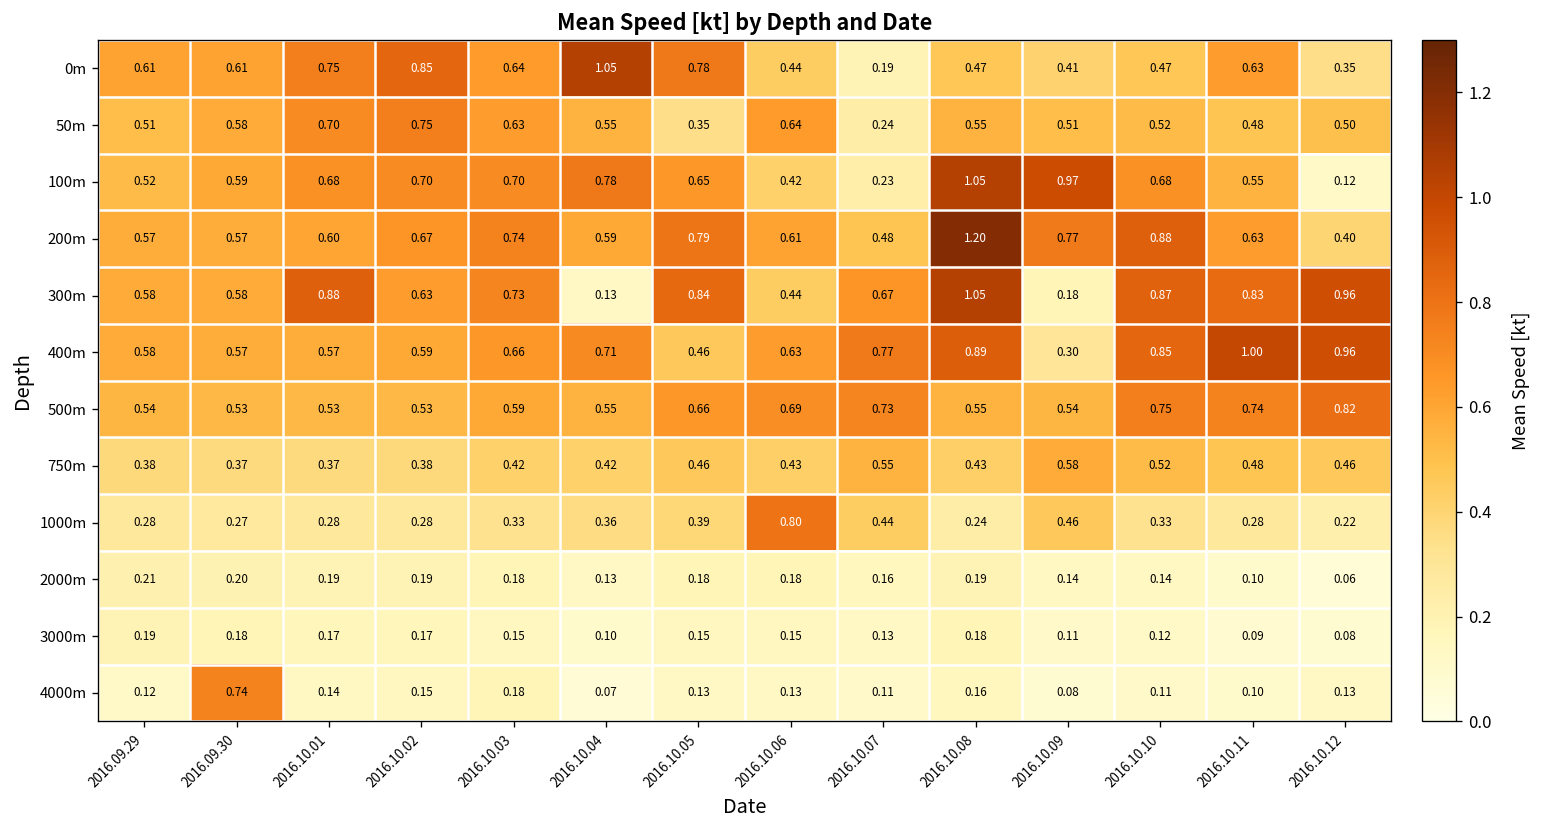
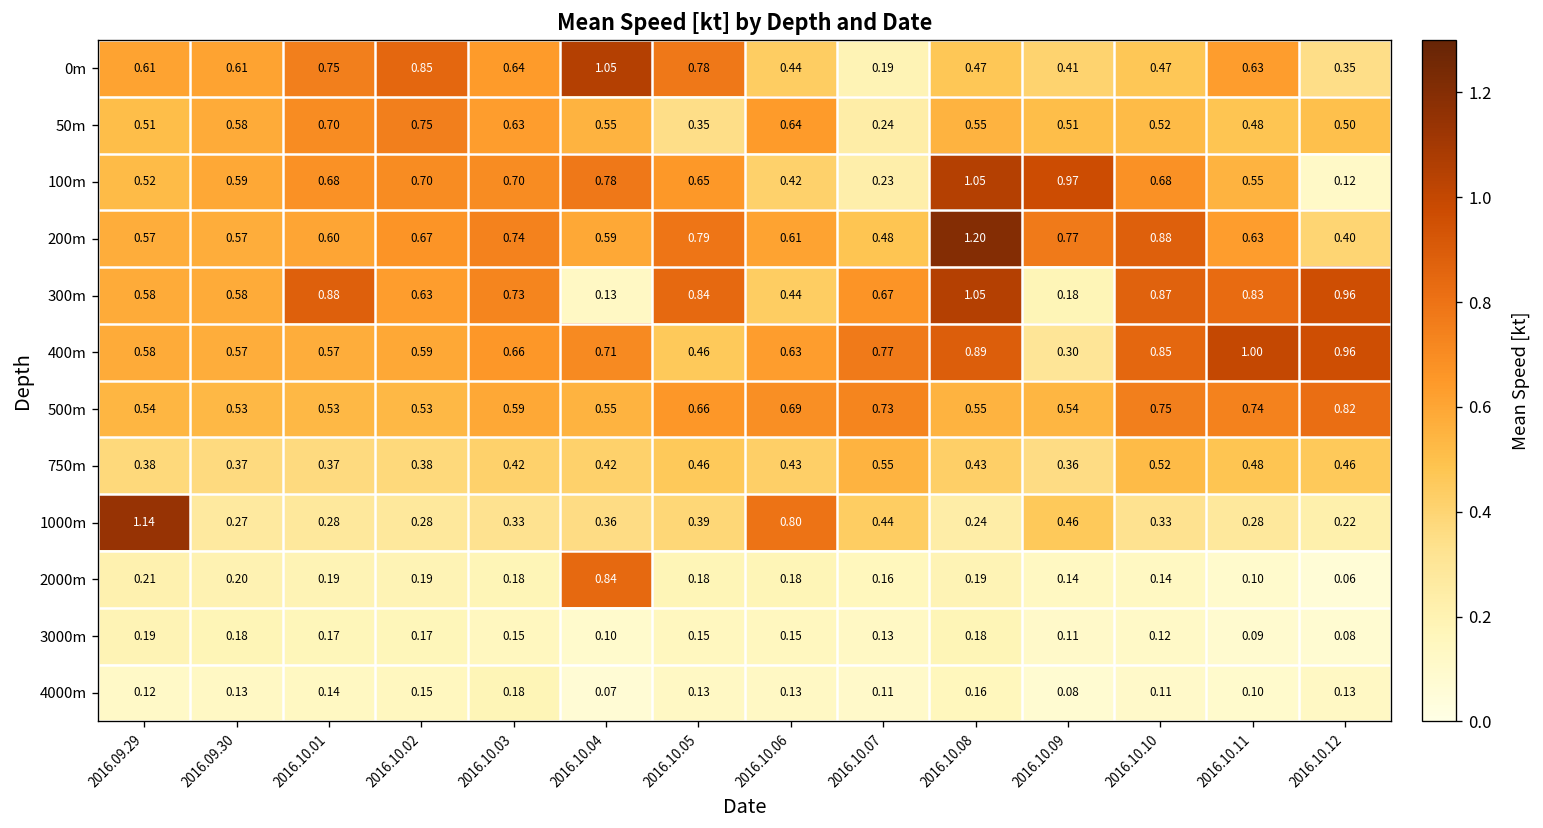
  {
    "0m": {
      "2016.09.29": 0.61,
      "2016.09.30": 0.61,
      "2016.10.01": 0.75,
      "2016.10.02": 0.85,
      "2016.10.03": 0.64,
      "2016.10.04": 1.05,
      "2016.10.05": 0.78,
      "2016.10.06": 0.44,
      "2016.10.07": 0.19,
      "2016.10.08": 0.47,
      "2016.10.09": 0.41,
      "2016.10.10": 0.47,
      "2016.10.11": 0.63,
      "2016.10.12": 0.35
    },
    "50m": {
      "2016.09.29": 0.51,
      "2016.09.30": 0.58,
      "2016.10.01": 0.70,
      "2016.10.02": 0.75,
      "2016.10.03": 0.63,
      "2016.10.04": 0.55,
      "2016.10.05": 0.35,
      "2016.10.06": 0.64,
      "2016.10.07": 0.24,
      "2016.10.08": 0.55,
      "2016.10.09": 0.51,
      "2016.10.10": 0.52,
      "2016.10.11": 0.48,
      "2016.10.12": 0.50
    },
    "100m": {
      "2016.09.29": 0.52,
      "2016.09.30": 0.59,
      "2016.10.01": 0.68,
      "2016.10.02": 0.70,
      "2016.10.03": 0.70,
      "2016.10.04": 0.78,
      "2016.10.05": 0.65,
      "2016.10.06": 0.42,
      "2016.10.07": 0.23,
      "2016.10.08": 1.05,
      "2016.10.09": 0.97,
      "2016.10.10": 0.68,
      "2016.10.11": 0.55,
      "2016.10.12": 0.12
    },
    "200m": {
      "2016.09.29": 0.57,
      "2016.09.30": 0.57,
      "2016.10.01": 0.60,
      "2016.10.02": 0.67,
      "2016.10.03": 0.74,
      "2016.10.04": 0.59,
      "2016.10.05": 0.79,
      "2016.10.06": 0.61,
      "2016.10.07": 0.48,
      "2016.10.08": 1.20,
      "2016.10.09": 0.77,
      "2016.10.10": 0.88,
      "2016.10.11": 0.63,
      "2016.10.12": 0.40
    },
    "300m": {
      "2016.09.29": 0.58,
      "2016.09.30": 0.58,
      "2016.10.01": 0.88,
      "2016.10.02": 0.63,
      "2016.10.03": 0.73,
      "2016.10.04": 0.13,
      "2016.10.05": 0.84,
      "2016.10.06": 0.44,
      "2016.10.07": 0.67,
      "2016.10.08": 1.05,
      "2016.10.09": 0.18,
      "2016.10.10": 0.87,
      "2016.10.11": 0.83,
      "2016.10.12": 0.96
    },
    "400m": {
      "2016.09.29": 0.58,
      "2016.09.30": 0.57,
      "2016.10.01": 0.57,
      "2016.10.02": 0.59,
      "2016.10.03": 0.66,
      "2016.10.04": 0.71,
      "2016.10.05": 0.46,
      "2016.10.06": 0.63,
      "2016.10.07": 0.77,
      "2016.10.08": 0.89,
      "2016.10.09": 0.30,
      "2016.10.10": 0.85,
      "2016.10.11": 1.00,
      "2016.10.12": 0.96
    },
    "500m": {
      "2016.09.29": 0.54,
      "2016.09.30": 0.53,
      "2016.10.01": 0.53,
      "2016.10.02": 0.53,
      "2016.10.03": 0.59,
      "2016.10.04": 0.55,
      "2016.10.05": 0.66,
      "2016.10.06": 0.69,
      "2016.10.07": 0.73,
      "2016.10.08": 0.55,
      "2016.10.09": 0.54,
      "2016.10.10": 0.75,
      "2016.10.11": 0.74,
      "2016.10.12": 0.82
    },
    "750m": {
      "2016.09.29": 0.38,
      "2016.09.30": 0.37,
      "2016.10.01": 0.37,
      "2016.10.02": 0.38,
      "2016.10.03": 0.42,
      "2016.10.04": 0.42,
      "2016.10.05": 0.46,
      "2016.10.06": 0.43,
      "2016.10.07": 0.55,
      "2016.10.08": 0.43,
-     "2016.10.09": 0.58,
+     "2016.10.09": 0.36,
      "2016.10.10": 0.52,
      "2016.10.11": 0.48,
      "2016.10.12": 0.46
    },
    "1000m": {
-     "2016.09.29": 0.28,
+     "2016.09.29": 1.14,
      "2016.09.30": 0.27,
      "2016.10.01": 0.28,
      "2016.10.02": 0.28,
      "2016.10.03": 0.33,
      "2016.10.04": 0.36,
      "2016.10.05": 0.39,
      "2016.10.06": 0.80,
      "2016.10.07": 0.44,
      "2016.10.08": 0.24,
      "2016.10.09": 0.46,
      "2016.10.10": 0.33,
      "2016.10.11": 0.28,
      "2016.10.12": 0.22
    },
    "2000m": {
      "2016.09.29": 0.21,
      "2016.09.30": 0.20,
      "2016.10.01": 0.19,
      "2016.10.02": 0.19,
      "2016.10.03": 0.18,
-     "2016.10.04": 0.13,
+     "2016.10.04": 0.84,
      "2016.10.05": 0.18,
      "2016.10.06": 0.18,
      "2016.10.07": 0.16,
      "2016.10.08": 0.19,
      "2016.10.09": 0.14,
      "2016.10.10": 0.14,
      "2016.10.11": 0.10,
      "2016.10.12": 0.06
    },
    "3000m": {
      "2016.09.29": 0.19,
      "2016.09.30": 0.18,
      "2016.10.01": 0.17,
      "2016.10.02": 0.17,
      "2016.10.03": 0.15,
      "2016.10.04": 0.10,
      "2016.10.05": 0.15,
      "2016.10.06": 0.15,
      "2016.10.07": 0.13,
      "2016.10.08": 0.18,
      "2016.10.09": 0.11,
      "2016.10.10": 0.12,
      "2016.10.11": 0.09,
      "2016.10.12": 0.08
    },
    "4000m": {
      "2016.09.29": 0.12,
-     "2016.09.30": 0.74,
+     "2016.09.30": 0.13,
      "2016.10.01": 0.14,
      "2016.10.02": 0.15,
      "2016.10.03": 0.18,
      "2016.10.04": 0.07,
      "2016.10.05": 0.13,
      "2016.10.06": 0.13,
      "2016.10.07": 0.11,
      "2016.10.08": 0.16,
      "2016.10.09": 0.08,
      "2016.10.10": 0.11,
      "2016.10.11": 0.10,
      "2016.10.12": 0.13
    }
  }
